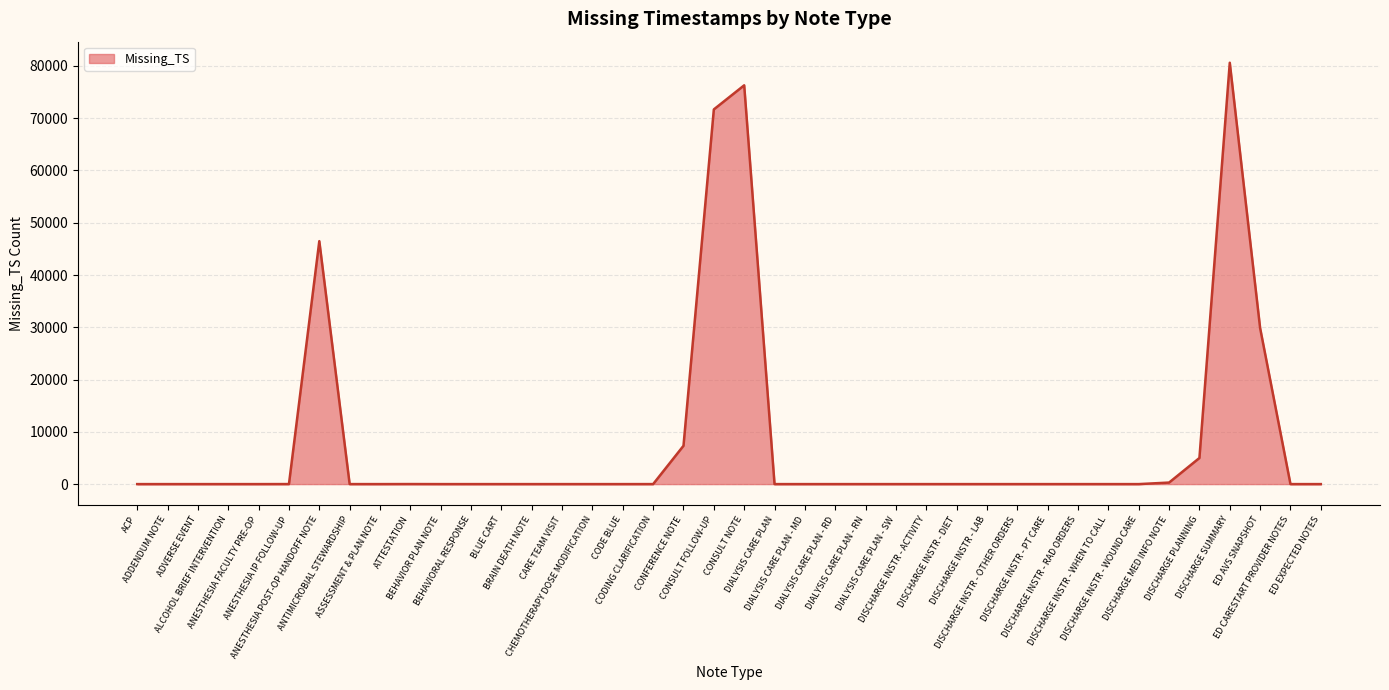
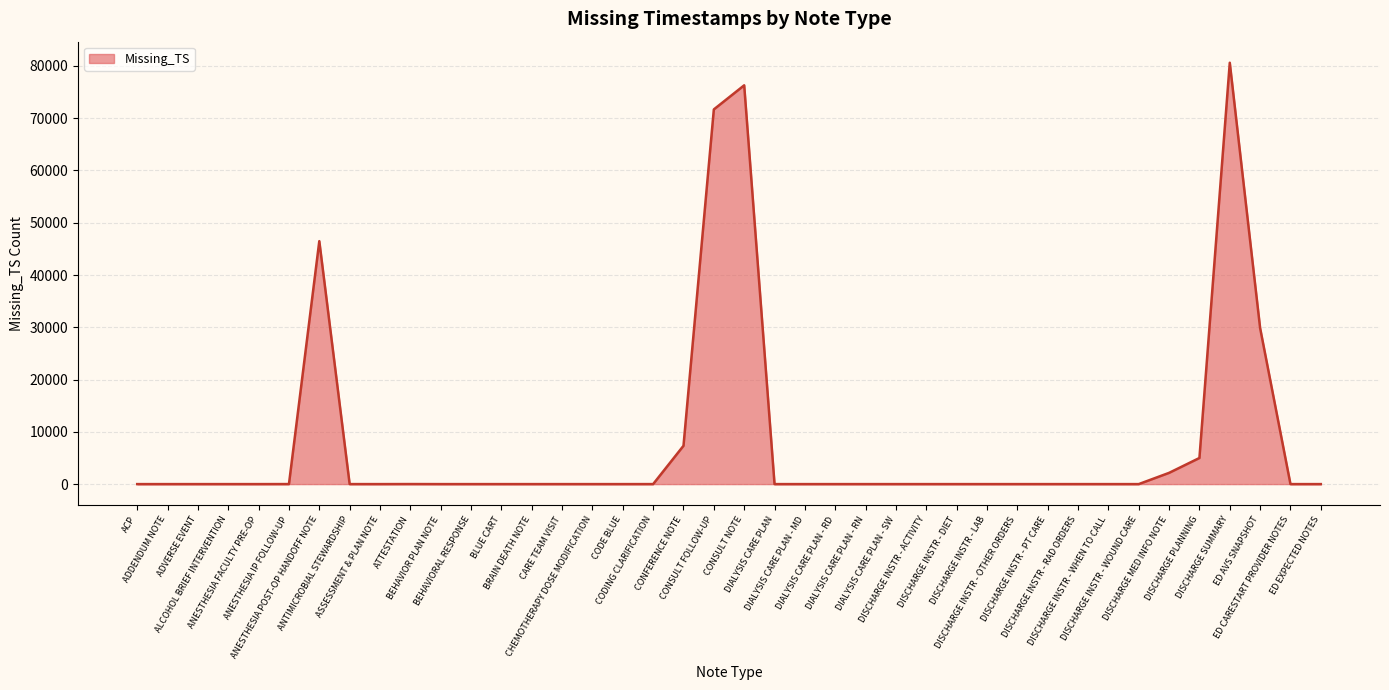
  {
    "ACP": 0,
    "ADDENDUM NOTE": 0,
    "ADVERSE EVENT": 0,
    "ALCOHOL BRIEF INTERVENTION": 0,
    "ANESTHESIA FACULTY PRE-OP": 0,
    "ANESTHESIA IP FOLLOW-UP": 0,
    "ANESTHESIA POST-OP HANDOFF NOTE": 46000,
    "ANTIMICROBIAL STEWARDSHIP": 0,
    "ASSESSMENT & PLAN NOTE": 0,
    "ATTESTATION": 0,
    "BEHAVIOR PLAN NOTE": 0,
    "BEHAVIORAL RESPONSE": 0,
    "BLUE CART": 0,
    "BRAIN DEATH NOTE": 0,
    "CARE TEAM VISIT": 0,
    "CHEMOTHERAPY DOSE MODIFICATION": 0,
    "CODE BLUE": 0,
    "CODING CLARIFICATION": 0,
    "CONFERENCE NOTE": 7000,
    "CONSULT FOLLOW-UP": 72000,
    "CONSULT NOTE": 76000,
    "DIALYSIS CARE PLAN": 0,
    "DIALYSIS CARE PLAN - MD": 0,
    "DIALYSIS CARE PLAN - RD": 0,
    "DIALYSIS CARE PLAN - RN": 0,
    "DIALYSIS CARE PLAN - SW": 0,
    "DISCHARGE INSTR - ACTIVITY": 0,
    "DISCHARGE INSTR - DIET": 0,
    "DISCHARGE INSTR - LAB": 0,
    "DISCHARGE INSTR - OTHER ORDERS": 0,
    "DISCHARGE INSTR - PT CARE": 0,
    "DISCHARGE INSTR - RAD ORDERS": 0,
    "DISCHARGE INSTR - WHEN TO CALL": 0,
    "DISCHARGE INSTR - WOUND CARE": 0,
-   "DISCHARGE MED INFO NOTE": 0,
+   "DISCHARGE MED INFO NOTE": 2000,
    "DISCHARGE PLANNING": 5000,
    "DISCHARGE SUMMARY": 81000,
    "ED AVS SNAPSHOT": 30000,
    "ED CARESTART PROVIDER NOTES": 0,
    "ED EXPECTED NOTES": 0
  }
